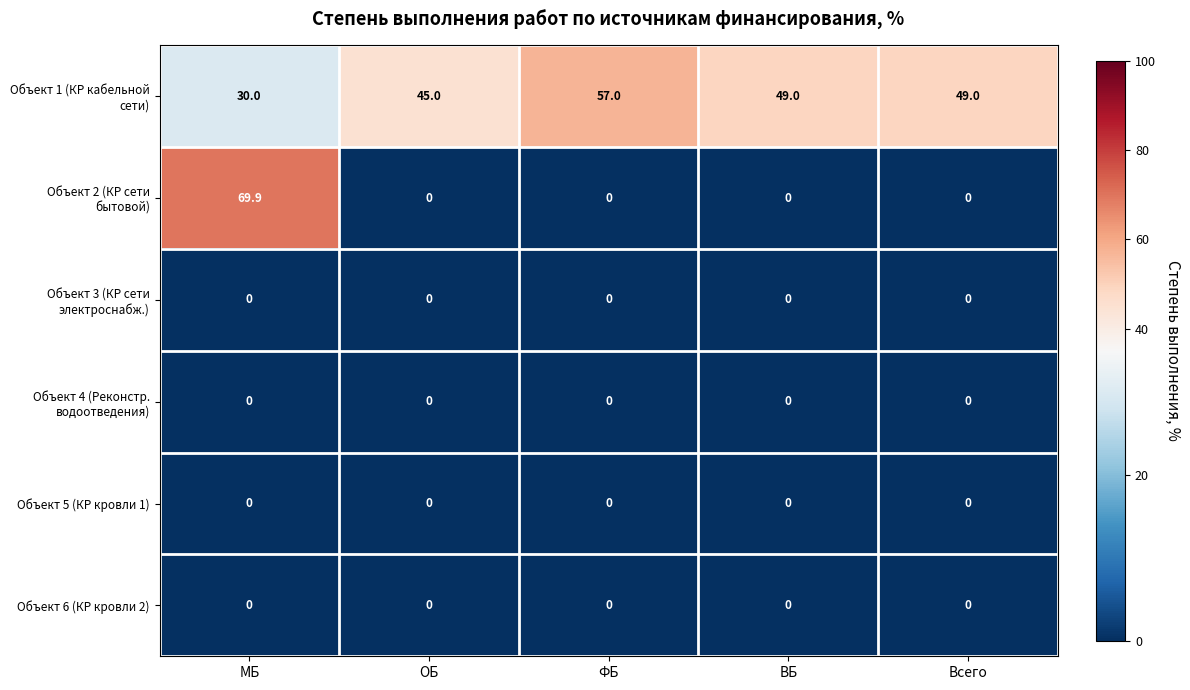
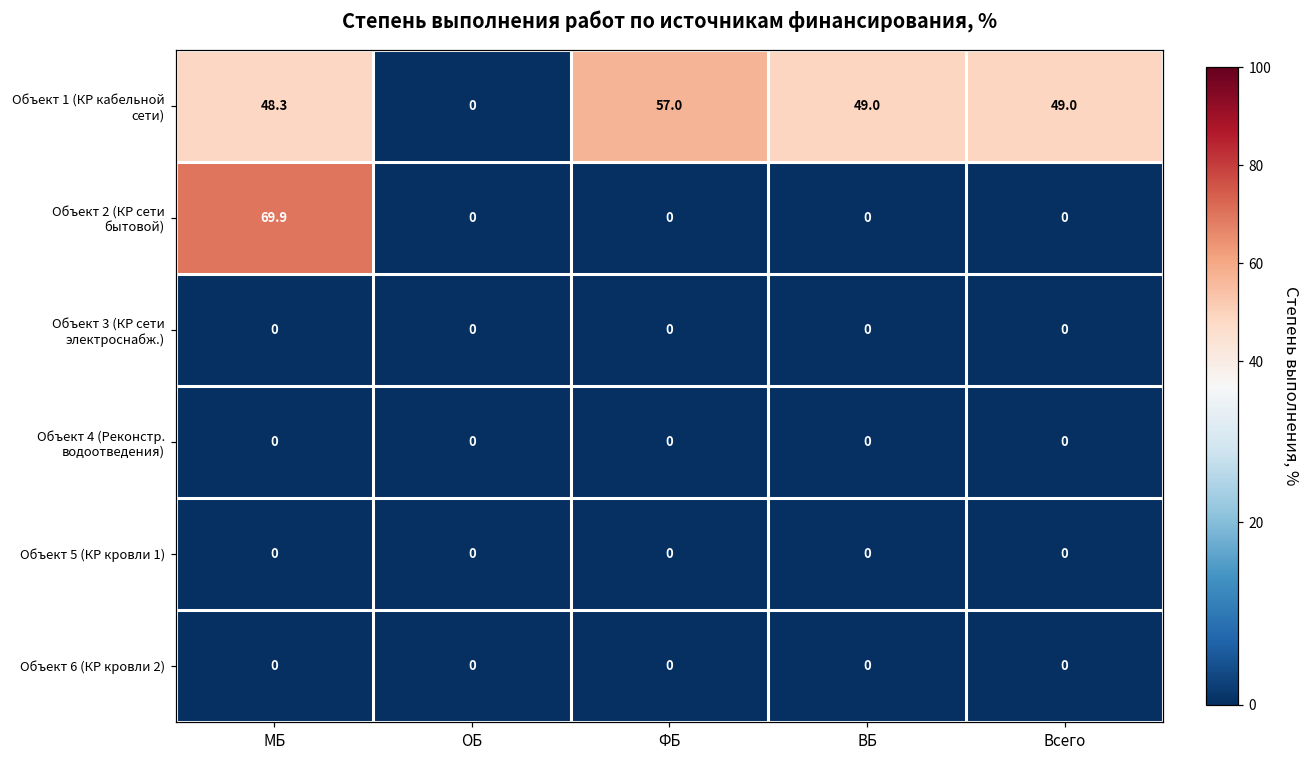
  {
    "Объект 1 (КР кабельной сети)": {
-     "МБ": 30.0,
-     "ОБ": 45.0,
+     "МБ": 48.3,
+     "ОБ": 0,
      "ФБ": 57.0,
      "ВБ": 49.0,
      "Всего": 49.0
    },
    "Объект 2 (КР сети бытовой)": {
      "МБ": 69.9,
      "ОБ": 0,
      "ФБ": 0,
      "ВБ": 0,
      "Всего": 0
    },
    "Объект 3 (КР сети электроснабж.)": {
      "МБ": 0,
      "ОБ": 0,
      "ФБ": 0,
      "ВБ": 0,
      "Всего": 0
    },
    "Объект 4 (Реконстр. водоотведения)": {
      "МБ": 0,
      "ОБ": 0,
      "ФБ": 0,
      "ВБ": 0,
      "Всего": 0
    },
    "Объект 5 (КР кровли 1)": {
      "МБ": 0,
      "ОБ": 0,
      "ФБ": 0,
      "ВБ": 0,
      "Всего": 0
    },
    "Объект 6 (КР кровли 2)": {
      "МБ": 0,
      "ОБ": 0,
      "ФБ": 0,
      "ВБ": 0,
      "Всего": 0
    }
  }
